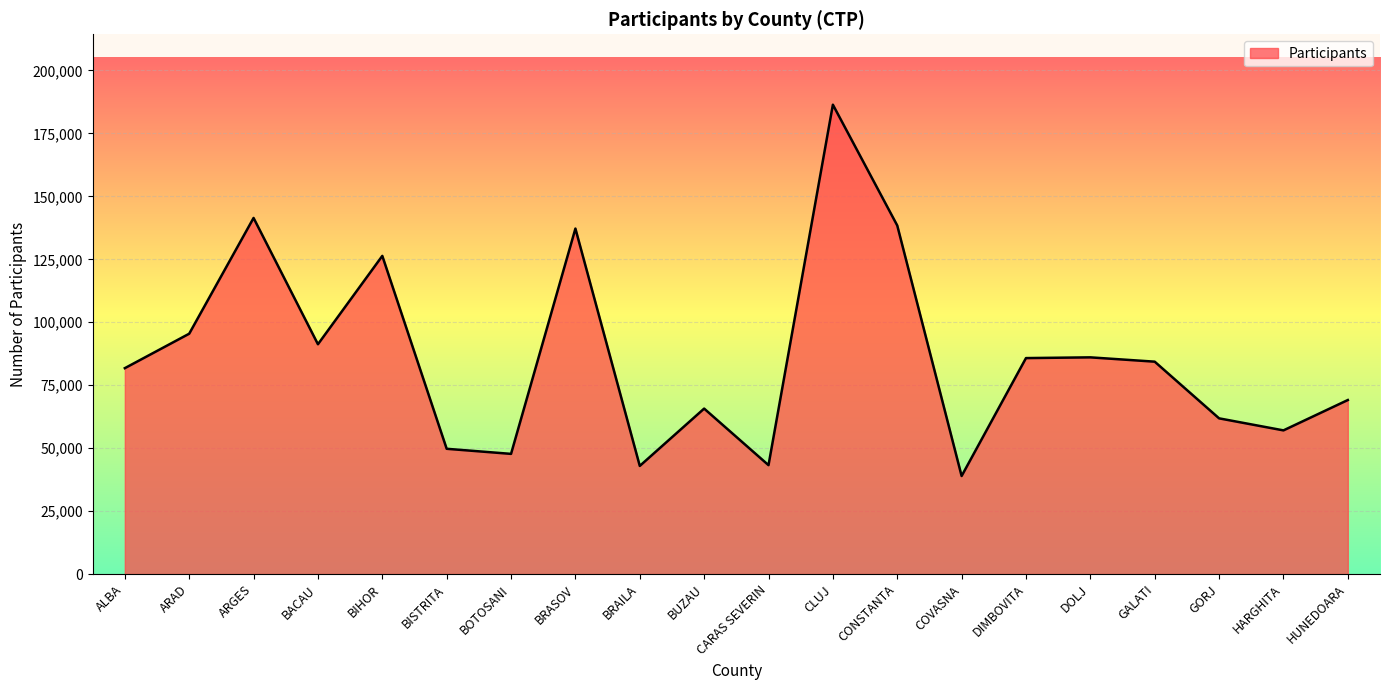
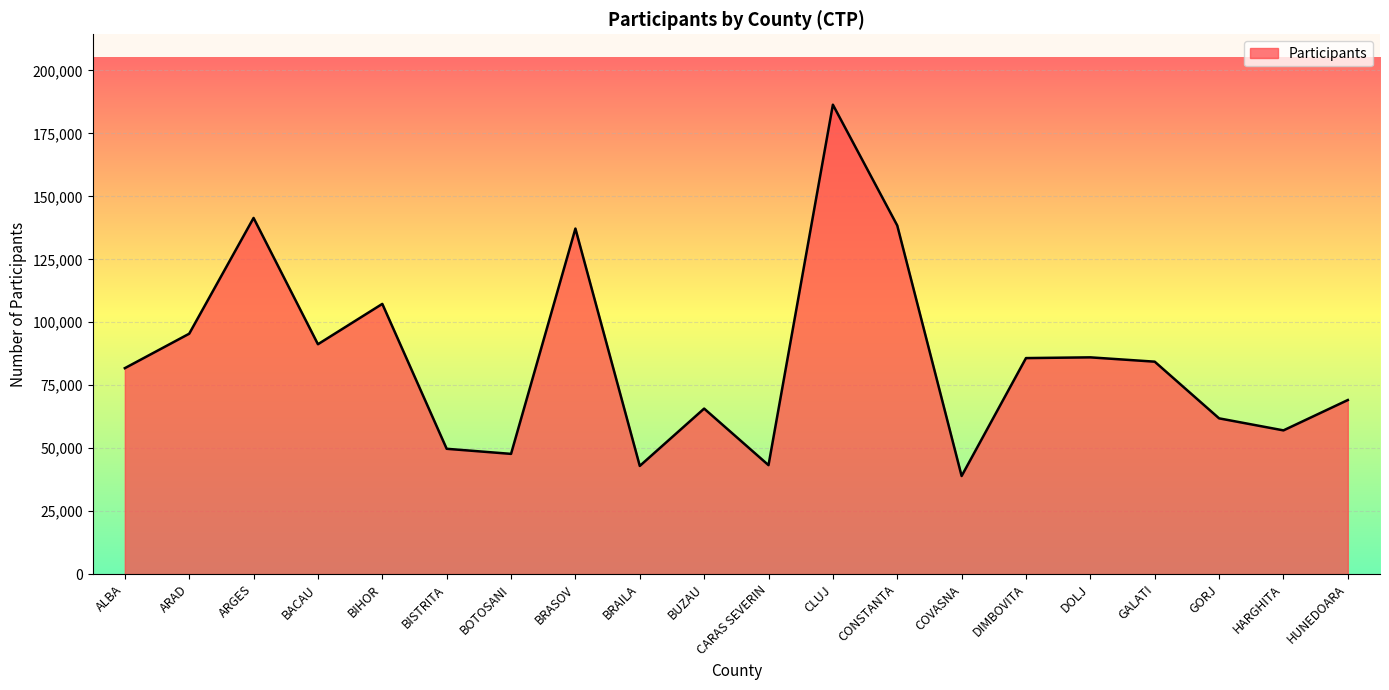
  {
    "ALBA": "82,000",
    "ARAD": "95,000",
    "ARGES": "141,000",
    "BACAU": "91,000",
-   "BIHOR": "126,000",
+   "BIHOR": "107,000",
    "BISTRITA": "50,000",
    "BOTOSANI": "48,000",
    "BRASOV": "137,000",
    "BRAILA": "43,000",
    "BUZAU": "66,000",
    "CARAS SEVERIN": "43,000",
    "CLUJ": "186,000",
    "CONSTANTA": "138,000",
    "COVASNA": "39,000",
    "DIMBOVITA": "86,000",
    "DOLJ": "86,000",
    "GALATI": "84,000",
    "GORJ": "62,000",
    "HARGHITA": "57,000",
    "HUNEDOARA": "69,000"
  }
